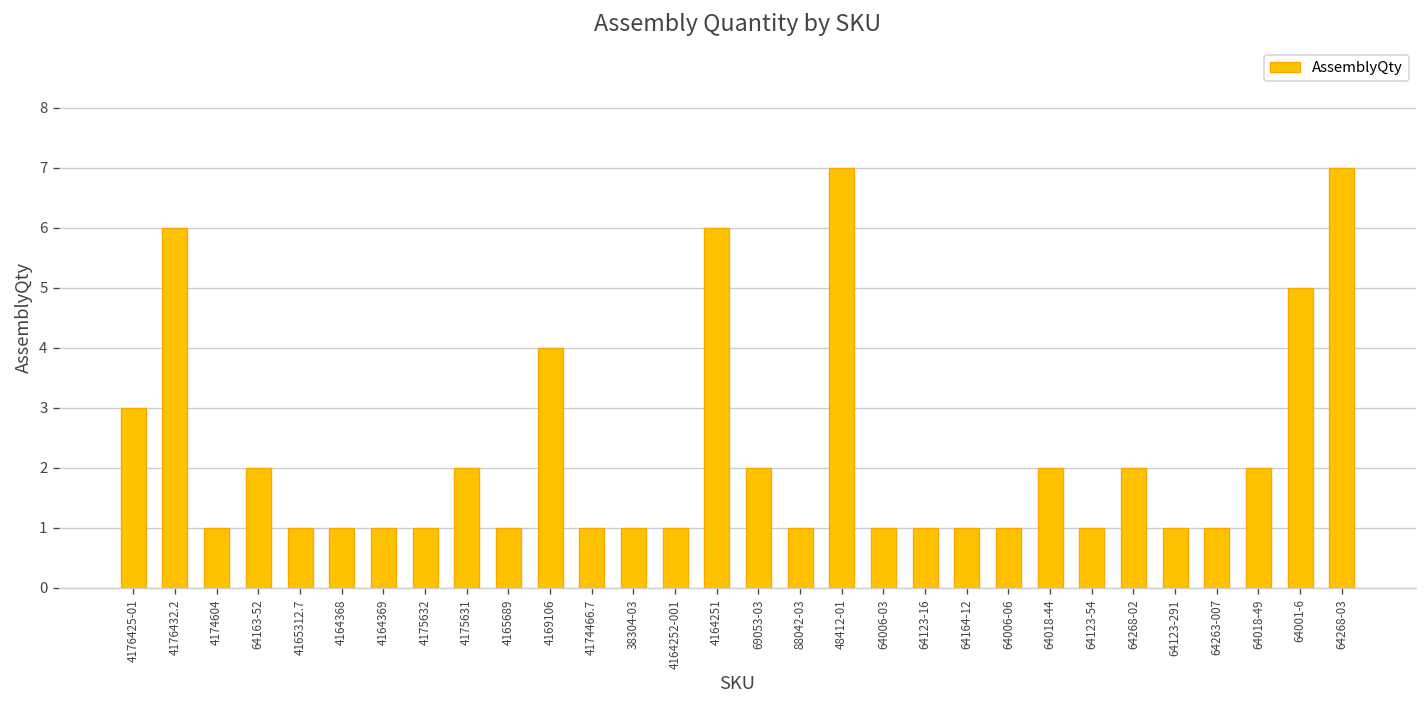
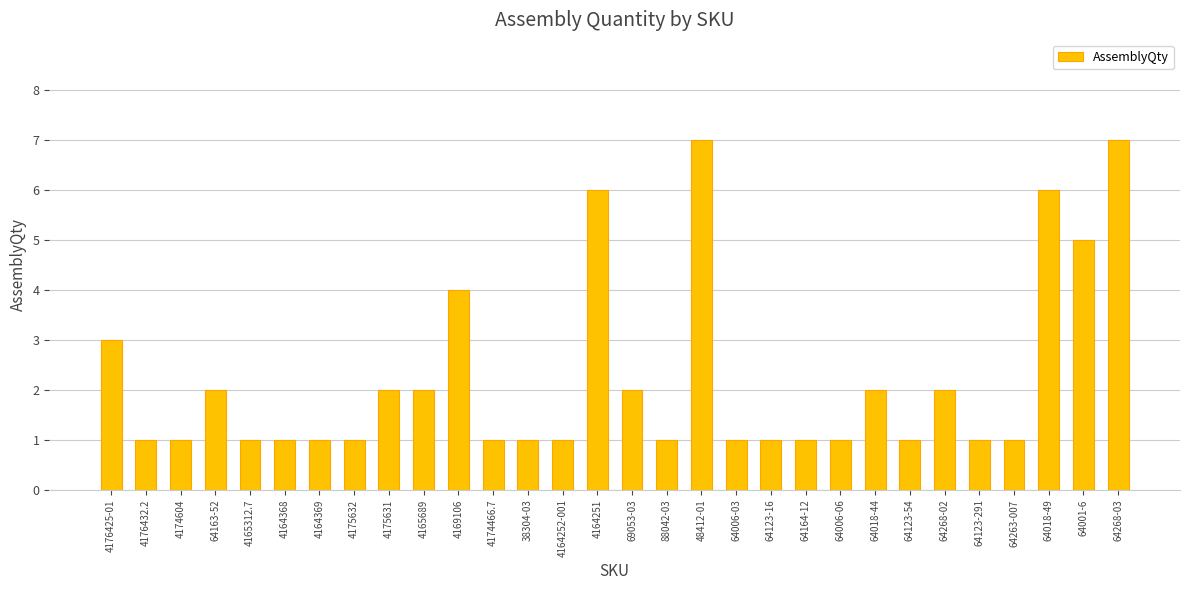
  {
    "4176425-01": 3,
-   "4176432.2": 6,
+   "4176432.2": 1,
    "4174604": 1,
    "64163-52": 2,
    "4165312.7": 1,
    "4164368": 1,
    "4164369": 1,
    "4175632": 1,
    "4175631": 2,
-   "4165689": 1,
+   "4165689": 2,
    "4169106": 4,
    "4174466.7": 1,
    "38304-03": 1,
    "4164252-001": 1,
    "4164251": 6,
    "69053-03": 2,
    "88042-03": 1,
    "48412-01": 7,
    "64006-03": 1,
    "64123-16": 1,
    "64164-12": 1,
    "64006-06": 1,
    "64018-44": 2,
    "64123-54": 1,
    "64268-02": 2,
    "64123-291": 1,
    "64263-007": 1,
-   "64018-49": 2,
+   "64018-49": 6,
    "64001-6": 5,
    "64268-03": 7
  }
